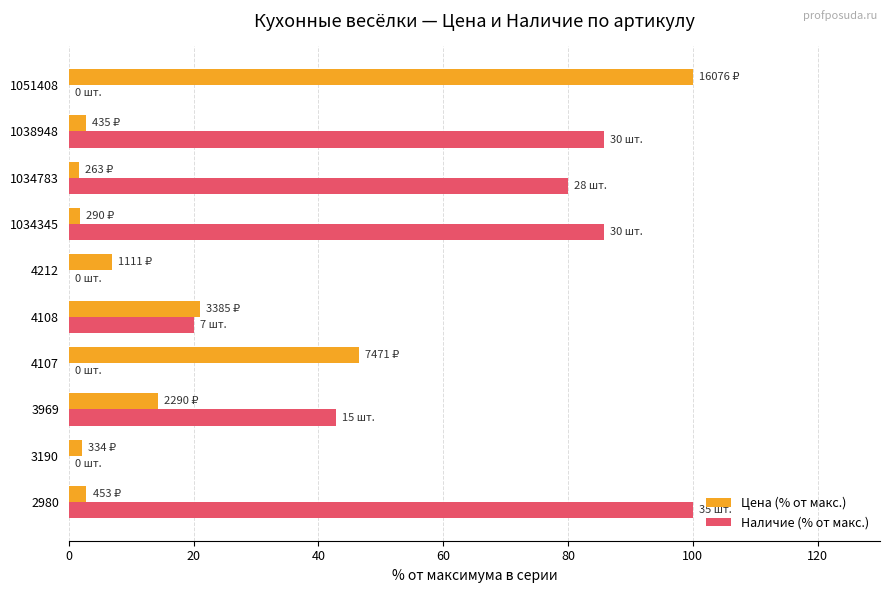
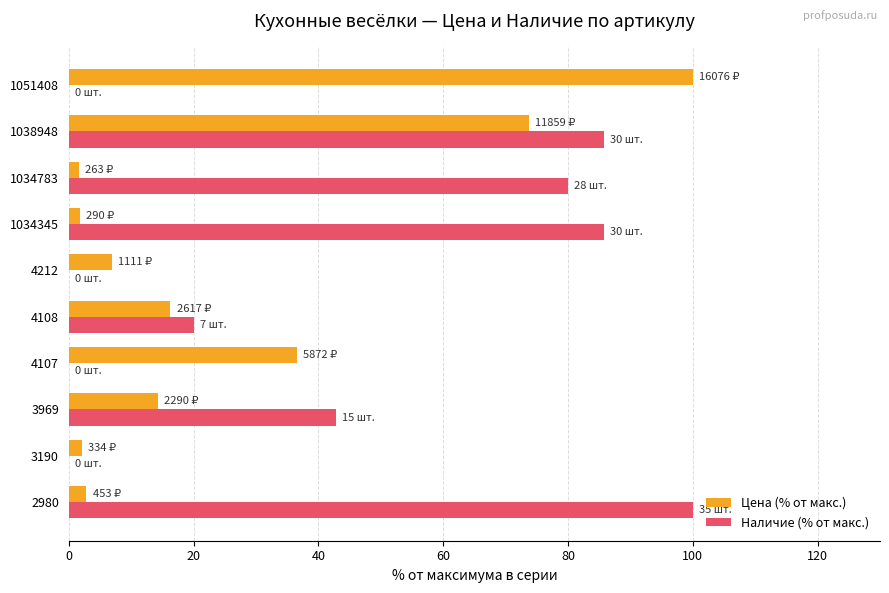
  {
    "Цена (% от макс.)": {
-     "1038948": 435,
-     "4108": 3385,
-     "4107": 7471
+     "1038948": 11859,
+     "4108": 2617,
+     "4107": 5872
    },
    "Наличие (% от макс.)": {
      "1051408": 0,
      "4212": 0,
      "4107": 0,
      "3190": 0
    }
  }
